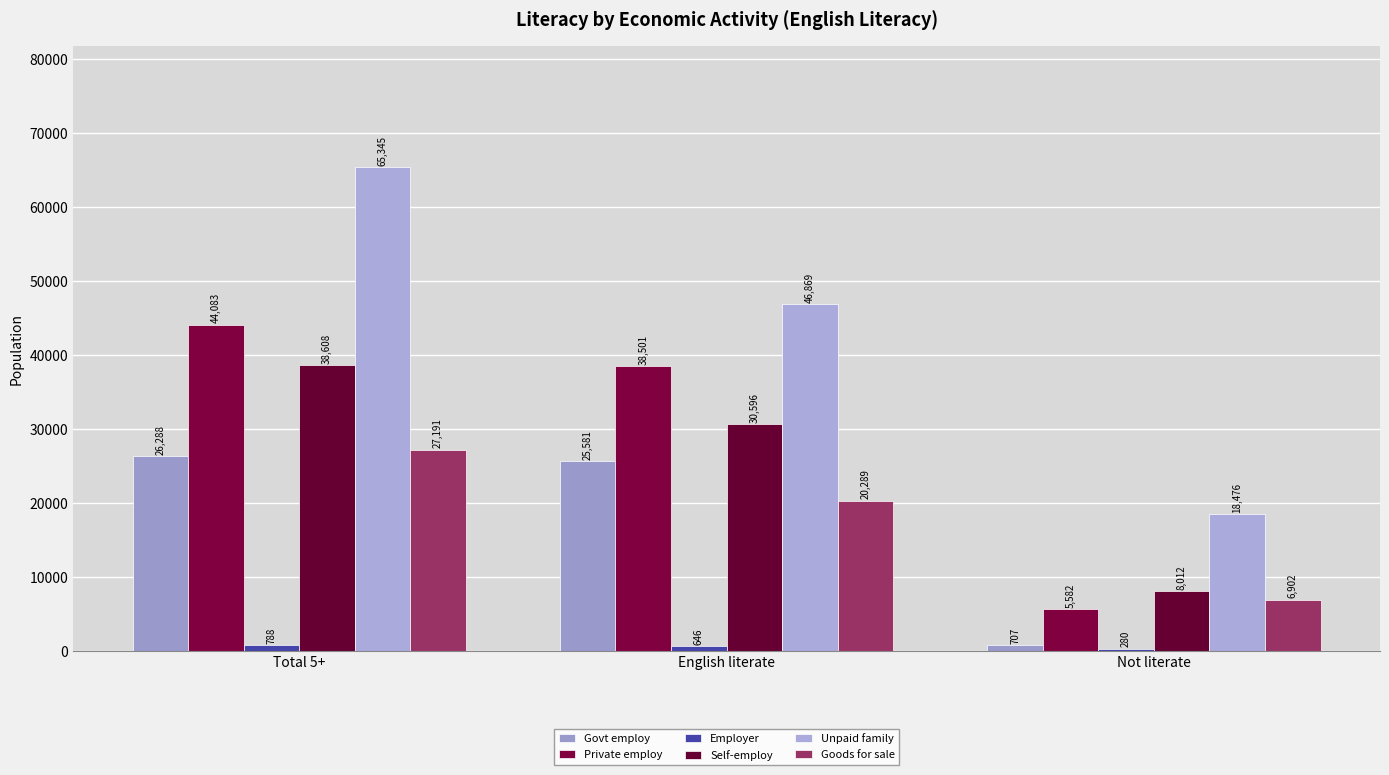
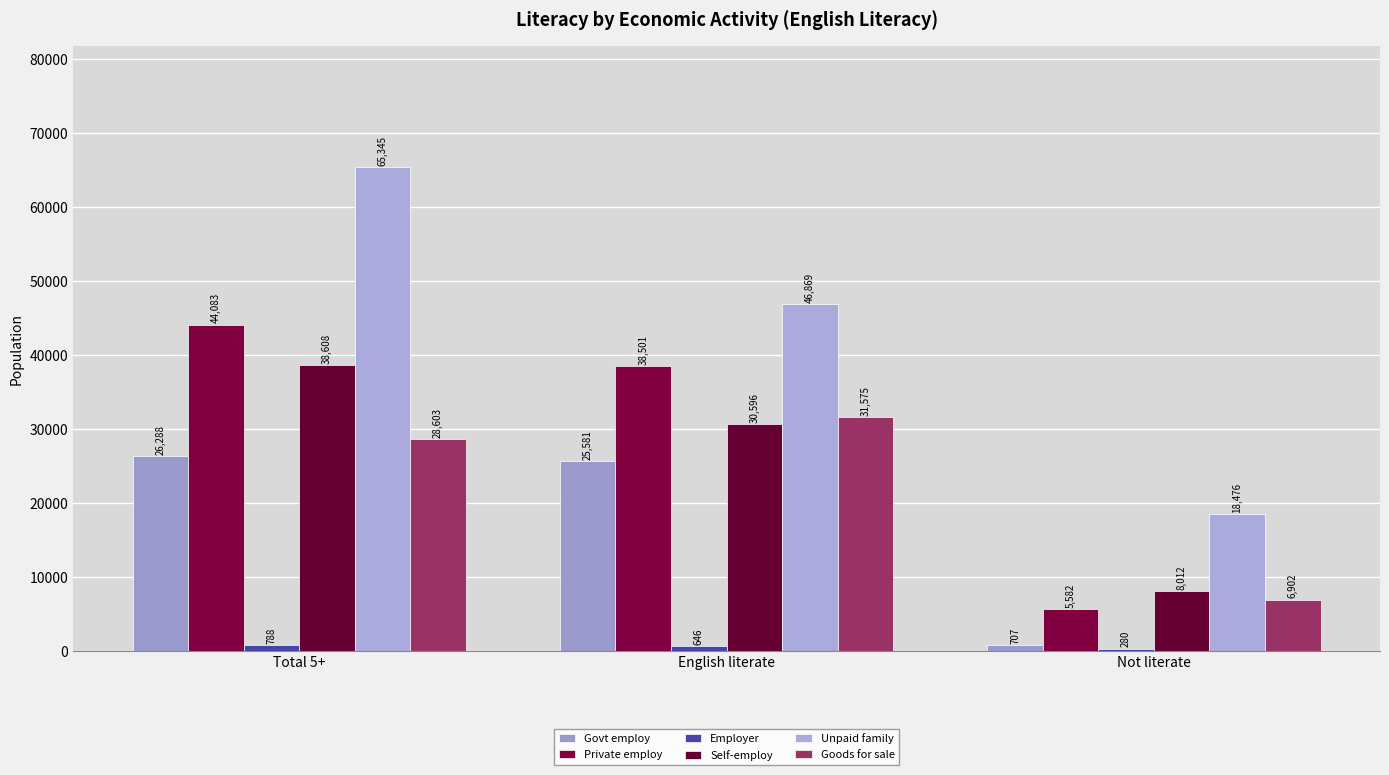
  {
    "Employer": {
      "Total 5+": "788",
      "English literate": "646",
      "Not literate": "280"
    },
    "Goods for sale": {
-     "Total 5+": "27,191",
-     "English literate": "20,289",
+     "Total 5+": "28,603",
+     "English literate": "31,575",
      "Not literate": "6,902"
    }
  }
